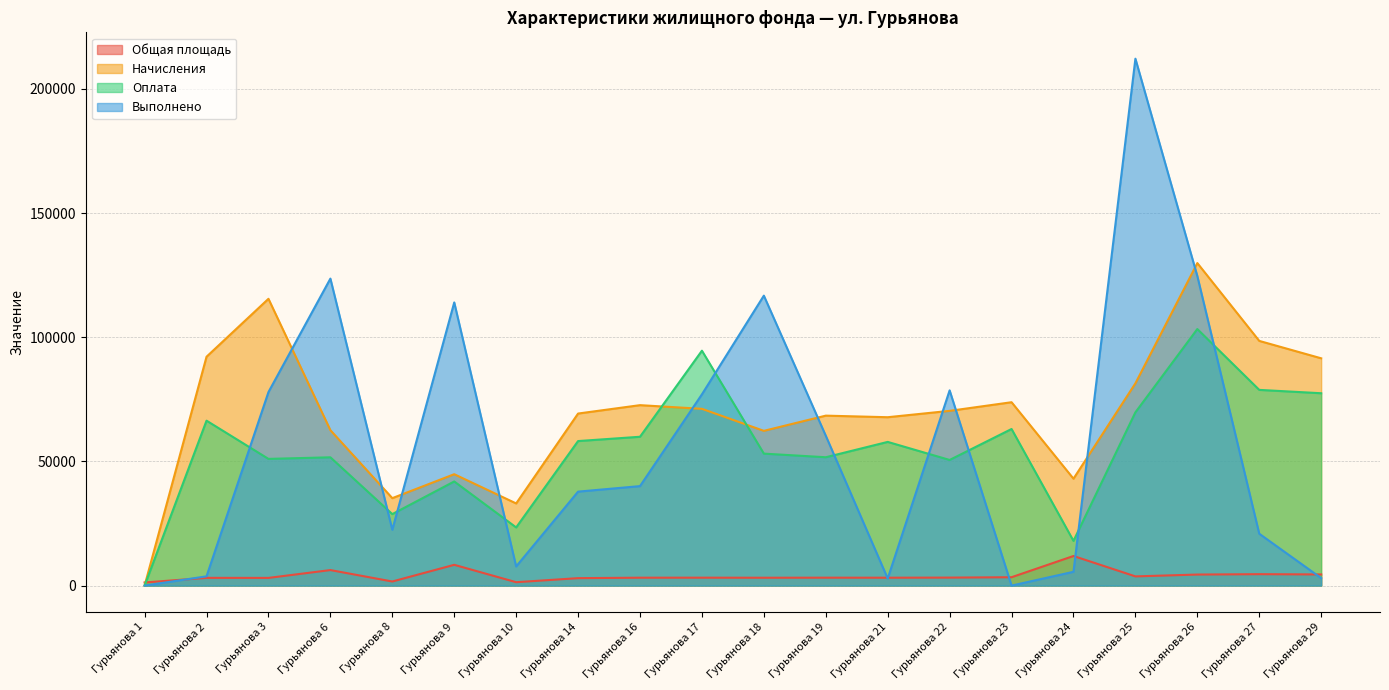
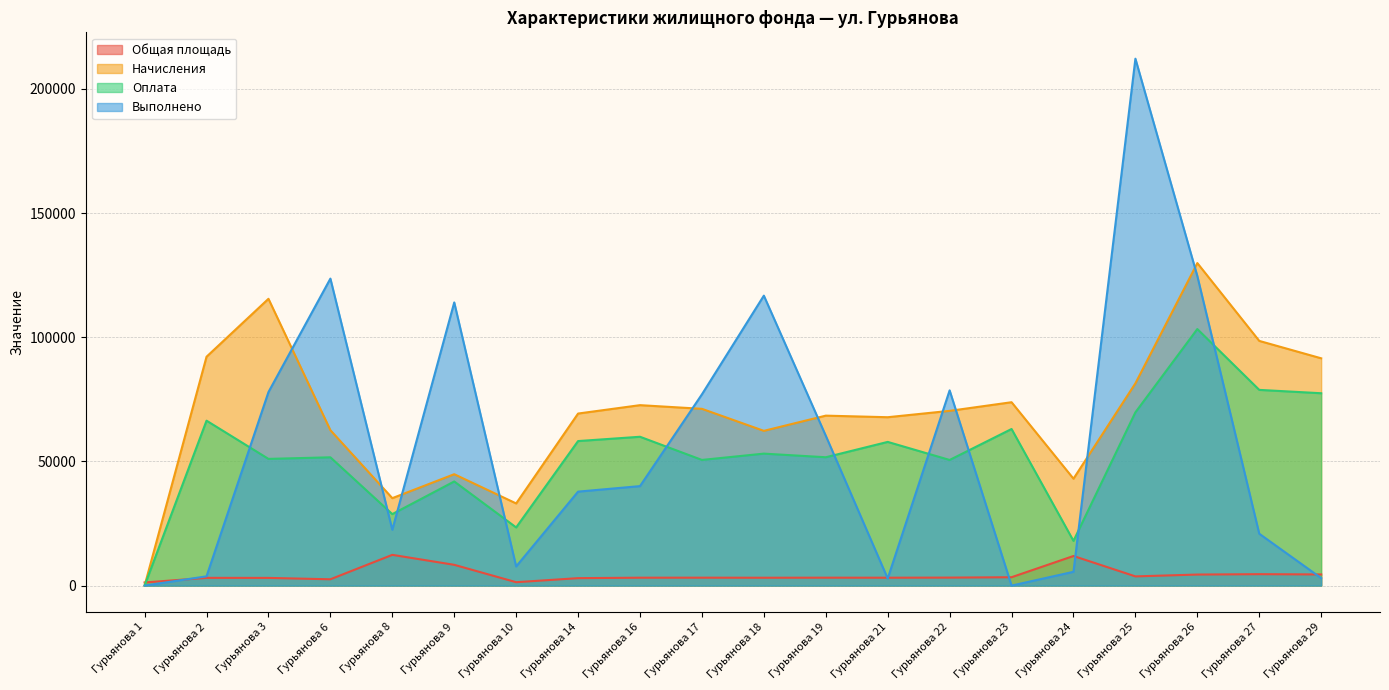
  {
    "Общая площадь": {
      "Гурьянова 1": 1000,
      "Гурьянова 3": 3000,
-     "Гурьянова 6": 6000,
-     "Гурьянова 8": 2000,
+     "Гурьянова 6": 3000,
+     "Гурьянова 8": 12000,
      "Гурьянова 9": 8000,
      "Гурьянова 10": 1000,
      "Гурьянова 14": 3000,
      "Гурьянова 16": 3000,
      "Гурьянова 17": 3000,
      "Гурьянова 18": 3000,
      "Гурьянова 19": 3000,
      "Гурьянова 22": 3000,
      "Гурьянова 23": 3000,
      "Гурьянова 24": 12000,
      "Гурьянова 25": 4000,
      "Гурьянова 26": 4000,
      "Гурьянова 27": 5000,
      "Гурьянова 29": 4000
    },
    "Начисления": {
      "Гурьянова 2": 92000,
      "Гурьянова 3": 115000,
      "Гурьянова 6": 63000,
      "Гурьянова 8": 35000,
      "Гурьянова 9": 45000,
      "Гурьянова 10": 33000,
      "Гурьянова 14": 69000,
      "Гурьянова 16": 73000,
      "Гурьянова 17": 71000,
      "Гурьянова 18": 62000,
      "Гурьянова 19": 68000,
      "Гурьянова 21": 68000,
      "Гурьянова 22": 70000,
      "Гурьянова 23": 74000,
      "Гурьянова 24": 43000,
      "Гурьянова 25": 81000,
      "Гурьянова 26": 130000,
      "Гурьянова 27": 99000,
      "Гурьянова 29": 92000
    },
    "Оплата": {
      "Гурьянова 2": 66000,
      "Гурьянова 3": 51000,
      "Гурьянова 6": 52000,
      "Гурьянова 8": 29000,
      "Гурьянова 9": 42000,
      "Гурьянова 10": 23000,
      "Гурьянова 14": 58000,
      "Гурьянова 16": 60000,
-     "Гурьянова 17": 95000,
+     "Гурьянова 17": 51000,
      "Гурьянова 18": 53000,
      "Гурьянова 19": 52000,
      "Гурьянова 21": 58000,
      "Гурьянова 22": 51000,
      "Гурьянова 23": 63000,
      "Гурьянова 24": 18000,
      "Гурьянова 25": 70000,
      "Гурьянова 26": 103000,
      "Гурьянова 27": 79000,
      "Гурьянова 29": 77000
    },
    "Выполнено": {
      "Гурьянова 3": 78000,
      "Гурьянова 6": 124000,
      "Гурьянова 8": 22000,
      "Гурьянова 9": 114000,
      "Гурьянова 10": 8000,
      "Гурьянова 14": 38000,
      "Гурьянова 16": 40000,
      "Гурьянова 17": 77000,
      "Гурьянова 18": 117000,
      "Гурьянова 19": 60000,
      "Гурьянова 22": 79000,
      "Гурьянова 23": 0,
      "Гурьянова 24": 6000,
      "Гурьянова 25": 212000,
      "Гурьянова 26": 125000,
      "Гурьянова 27": 21000,
      "Гурьянова 29": 3000
    }
  }
